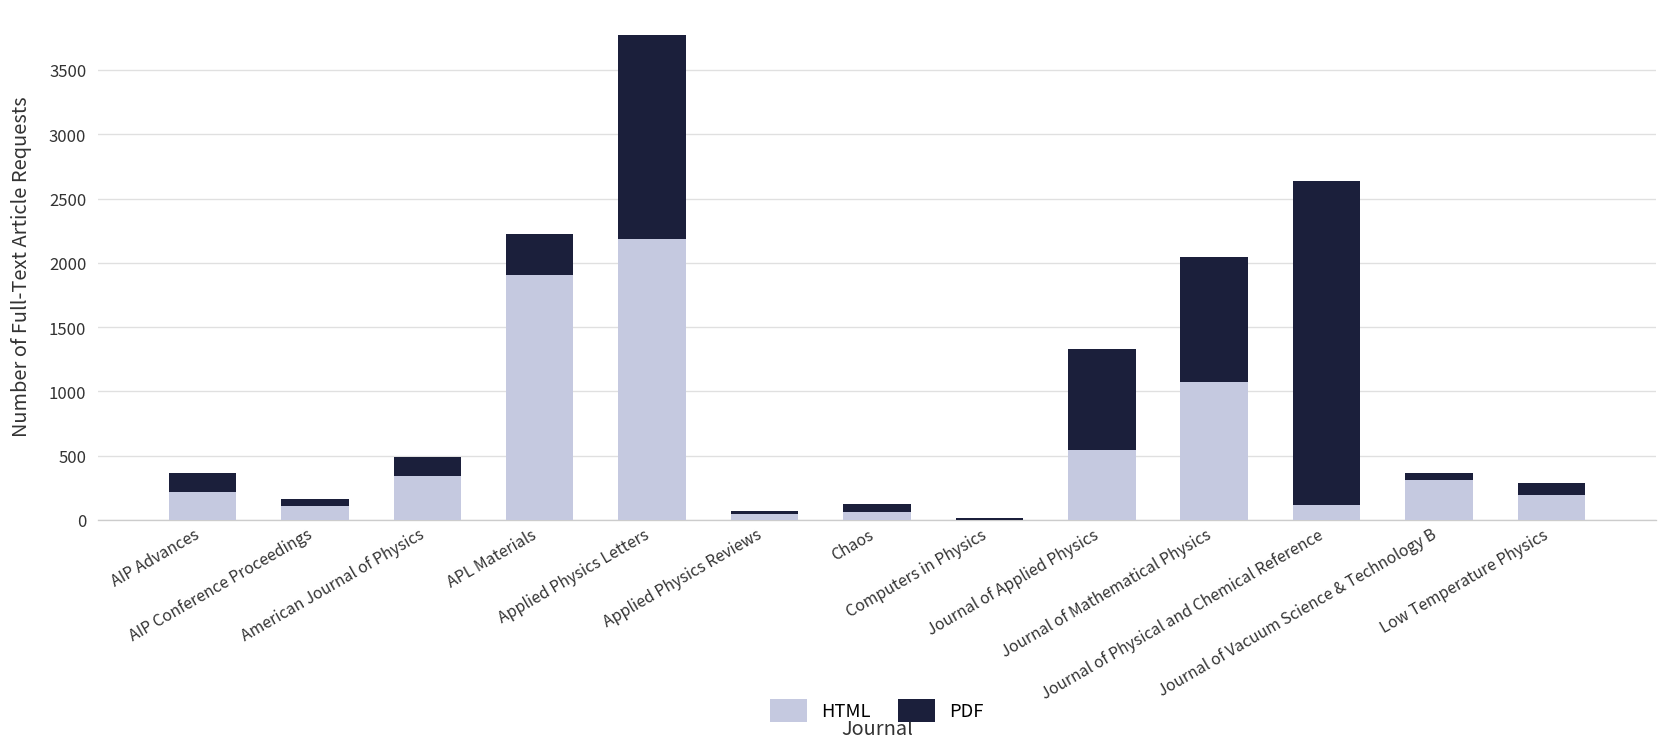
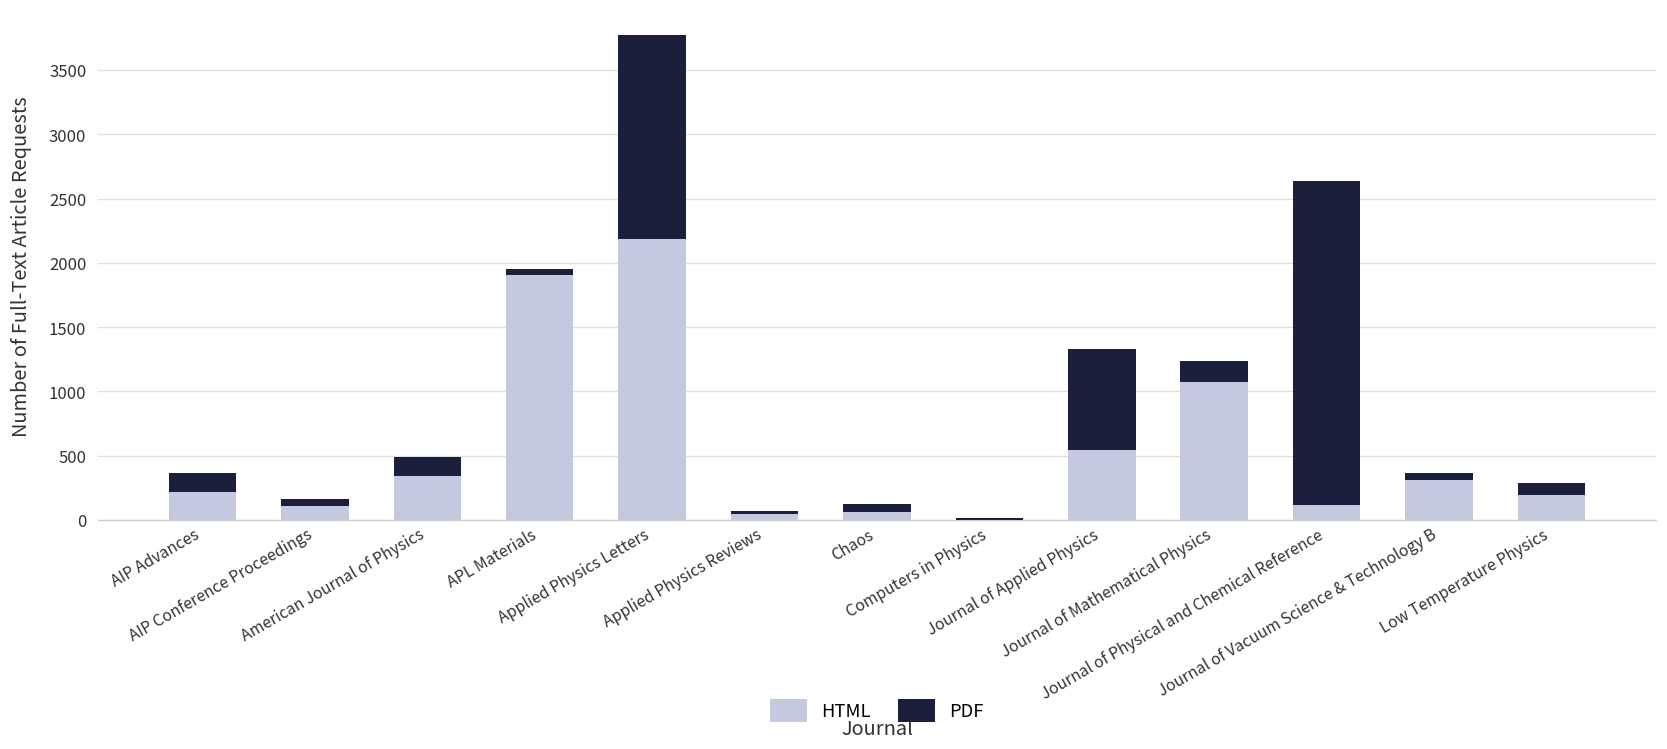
  {
    "HTML": {
      "AIP Advances": 220,
      "AIP Conference Proceedings": 110,
      "American Journal of Physics": 340,
      "APL Materials": 1910,
      "Applied Physics Letters": 2190,
      "Applied Physics Reviews": 50,
      "Chaos": 60,
      "Computers in Physics": 0,
      "Journal of Applied Physics": 550,
      "Journal of Mathematical Physics": 1070,
      "Journal of Physical and Chemical Reference": 120,
      "Journal of Vacuum Science & Technology B": 310,
      "Low Temperature Physics": 200
    },
    "PDF": {
      "AIP Advances": 150,
      "AIP Conference Proceedings": 50,
      "American Journal of Physics": 150,
-     "APL Materials": 320,
+     "APL Materials": 50,
      "Applied Physics Letters": 1580,
      "Chaos": 70,
      "Journal of Applied Physics": 790,
-     "Journal of Mathematical Physics": 970,
+     "Journal of Mathematical Physics": 170,
      "Journal of Physical and Chemical Reference": 2520,
      "Journal of Vacuum Science & Technology B": 50,
      "Low Temperature Physics": 90
    }
  }
